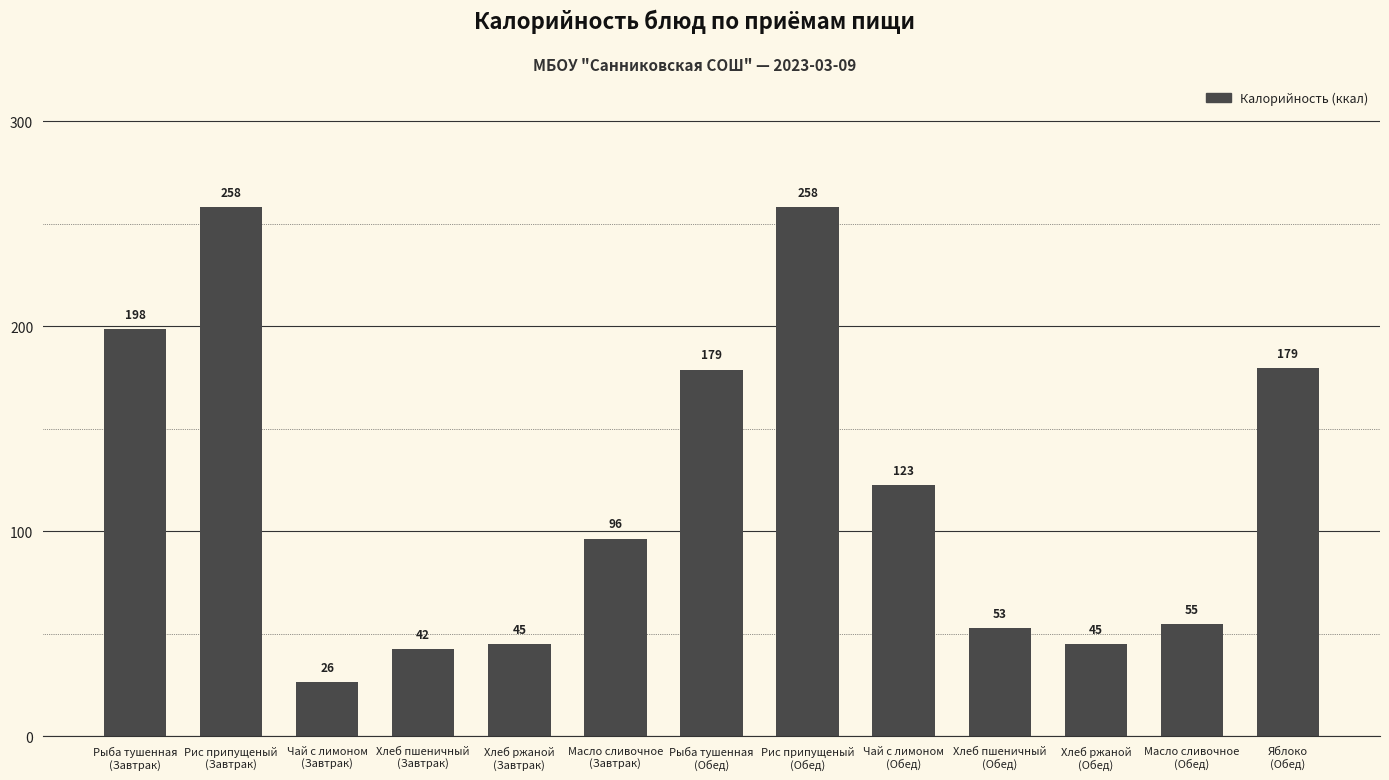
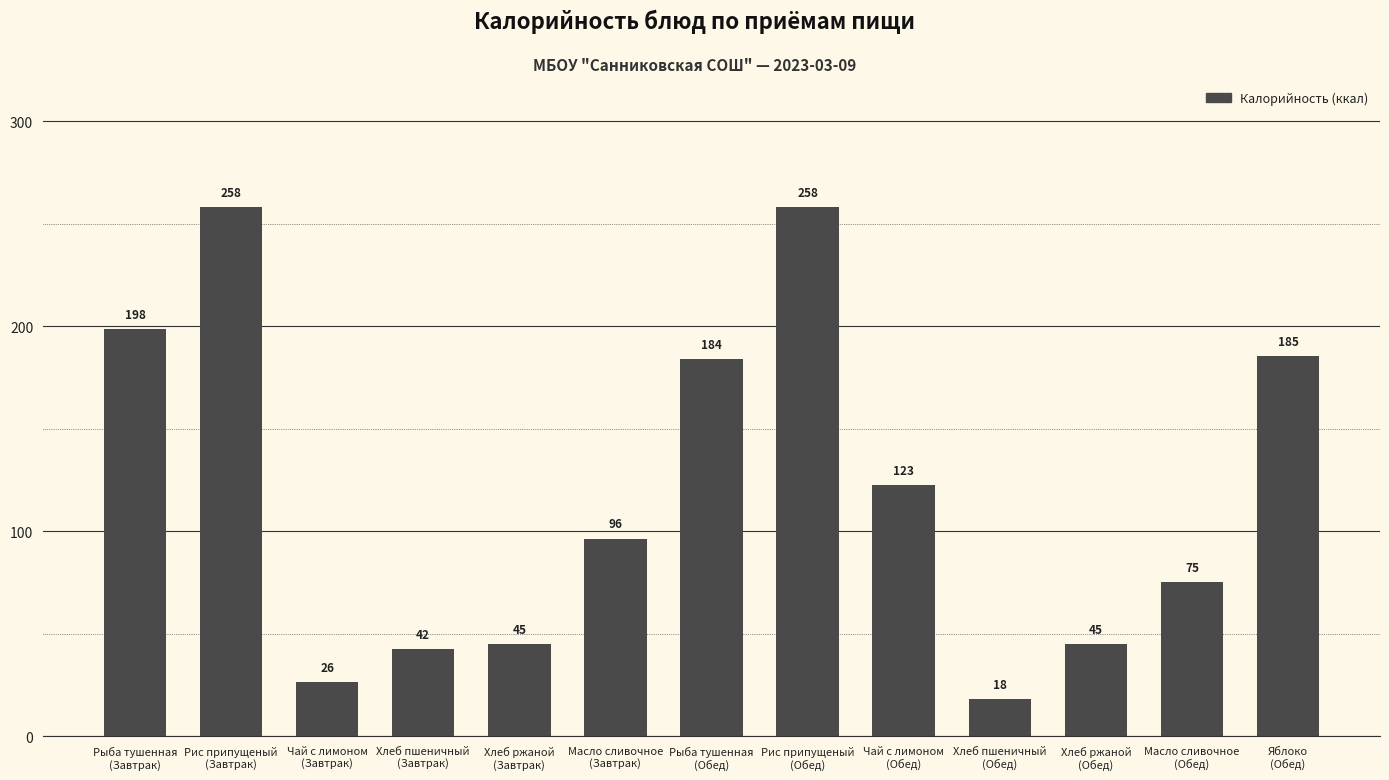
  {
    "Рыба тушенная (Завтрак)": 198,
    "Рис припущеный (Завтрак)": 258,
    "Чай с лимоном (Завтрак)": 26,
    "Хлеб пшеничный (Завтрак)": 42,
    "Хлеб ржаной (Завтрак)": 45,
    "Масло сливочное (Завтрак)": 96,
-   "Рыба тушенная (Обед)": 179,
+   "Рыба тушенная (Обед)": 184,
    "Рис припущеный (Обед)": 258,
    "Чай с лимоном (Обед)": 123,
-   "Хлеб пшеничный (Обед)": 53,
+   "Хлеб пшеничный (Обед)": 18,
    "Хлеб ржаной (Обед)": 45,
-   "Масло сливочное (Обед)": 55,
-   "Яблоко (Обед)": 179
+   "Масло сливочное (Обед)": 75,
+   "Яблоко (Обед)": 185
  }
